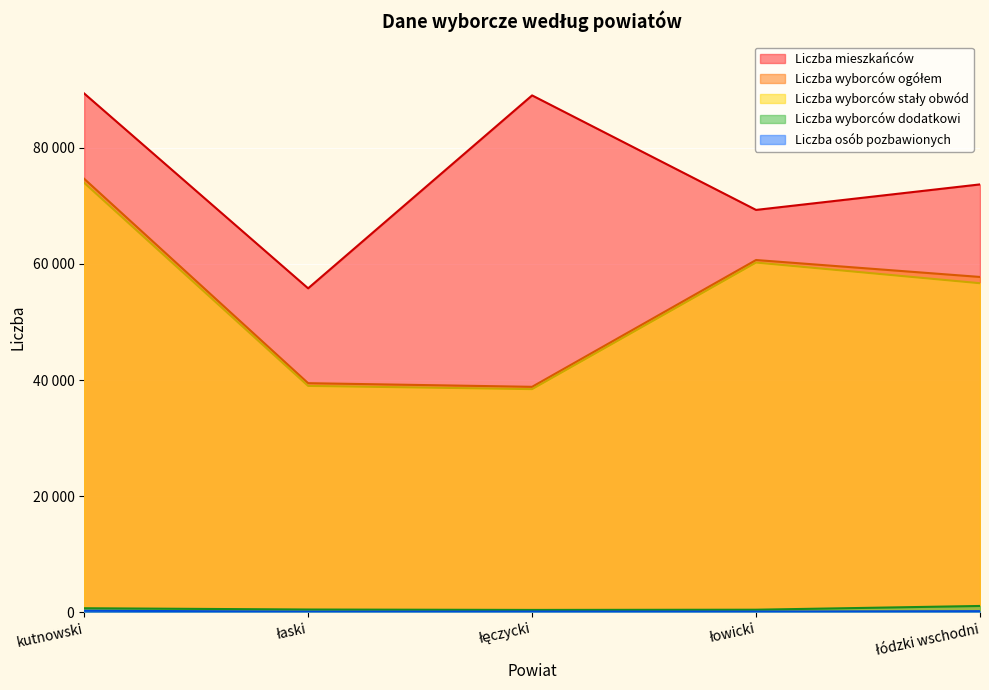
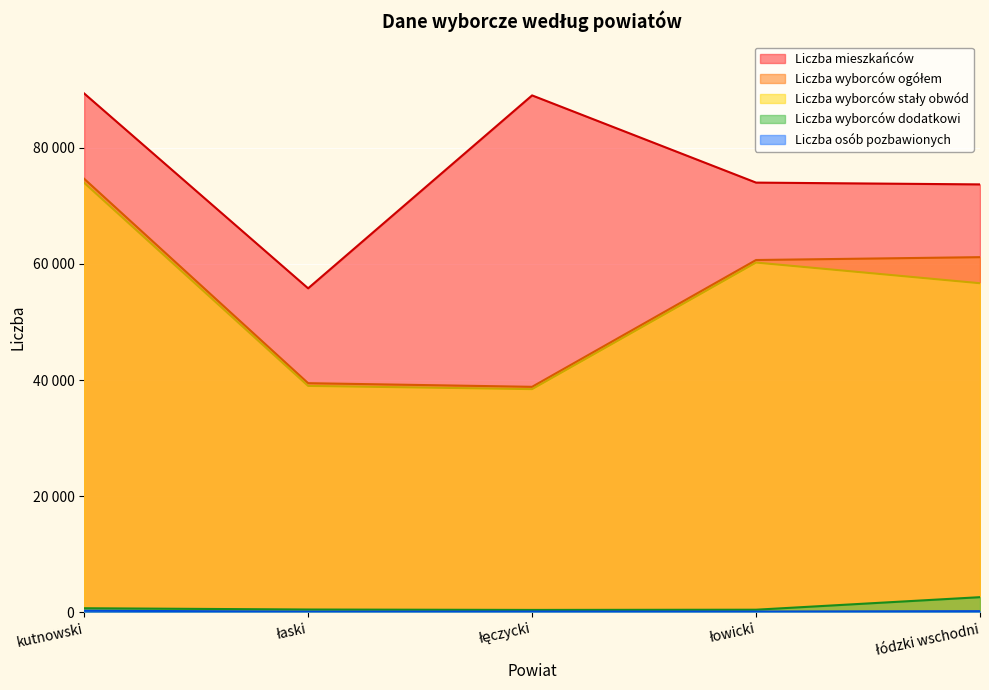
  {
    "Liczba mieszkańców": {
      "kutnowski": 89000,
      "łaski": 56000,
      "łęczycki": 89000,
-     "łowicki": 69000,
+     "łowicki": 74000,
      "łódzki wschodni": 74000
    },
    "Liczba wyborców ogółem": {
      "kutnowski": 75000,
      "łaski": 39000,
-     "łódzki wschodni": 58000
+     "łódzki wschodni": 61000
    },
    "Liczba wyborców stały obwód": {
      "kutnowski": 74000,
      "łaski": 39000,
      "łódzki wschodni": 57000
    },
    "Liczba wyborców dodatkowi": {
-     "łódzki wschodni": 1000
+     "łódzki wschodni": 3000
    },
    "Liczba osób pozbawionych": {
      "łódzki wschodni": 0
    }
  }
